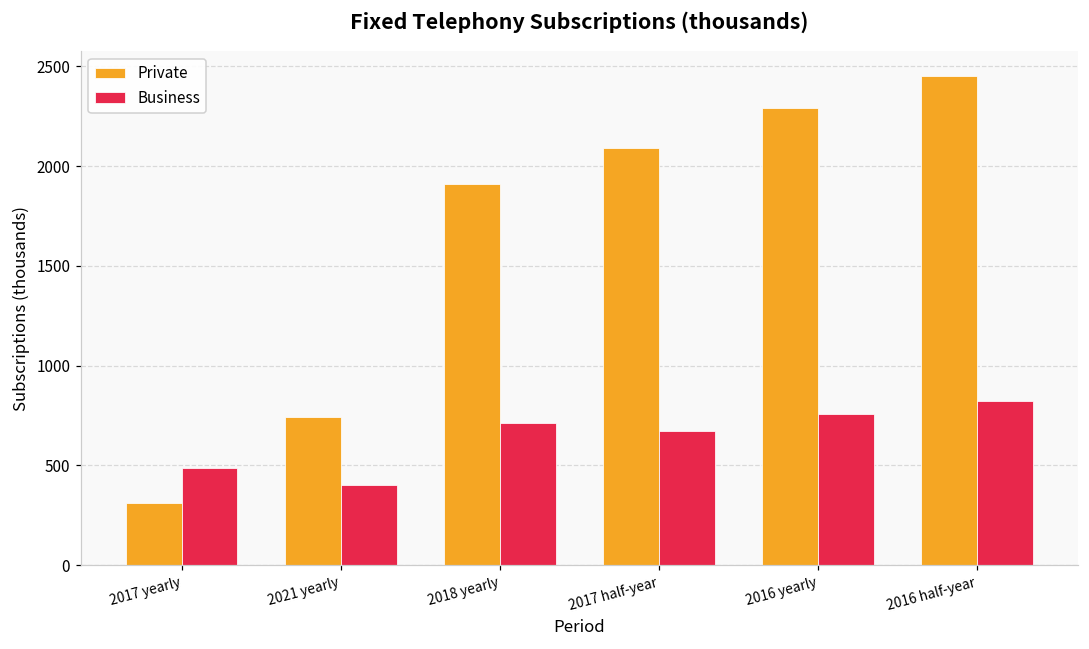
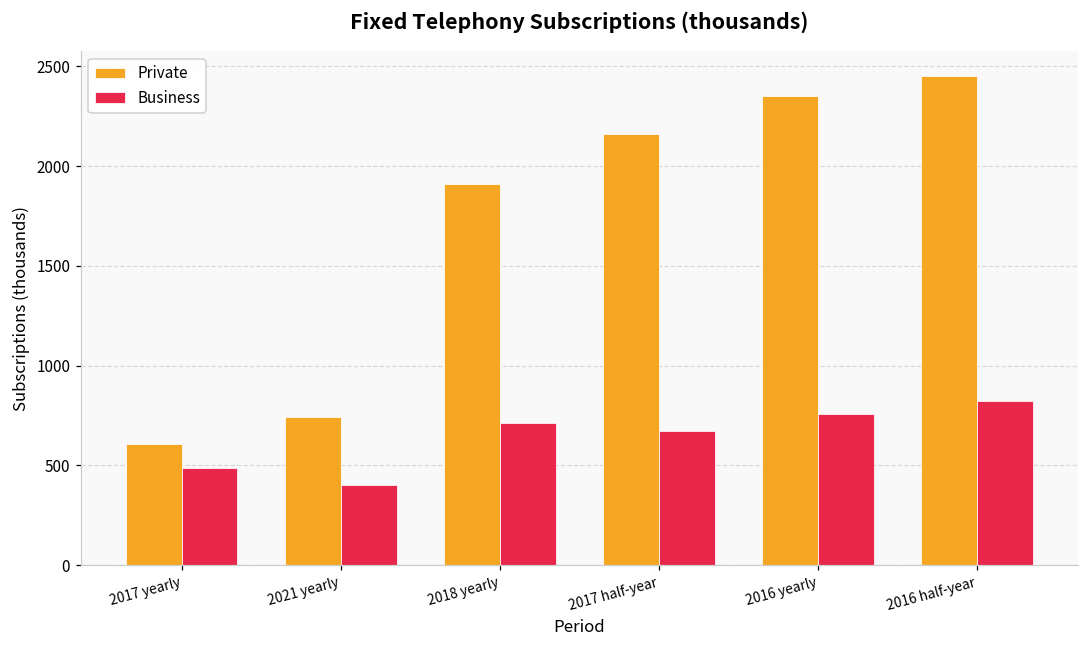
  {
    "Private": {
-     "2017 yearly": 310,
+     "2017 yearly": 610,
      "2021 yearly": 740,
      "2018 yearly": 1910,
-     "2017 half-year": 2090,
-     "2016 yearly": 2290,
+     "2017 half-year": 2160,
+     "2016 yearly": 2350,
      "2016 half-year": 2450
    },
    "Business": {
      "2017 yearly": 490,
      "2021 yearly": 400,
      "2018 yearly": 710,
      "2017 half-year": 670,
      "2016 yearly": 760,
      "2016 half-year": 820
    }
  }
